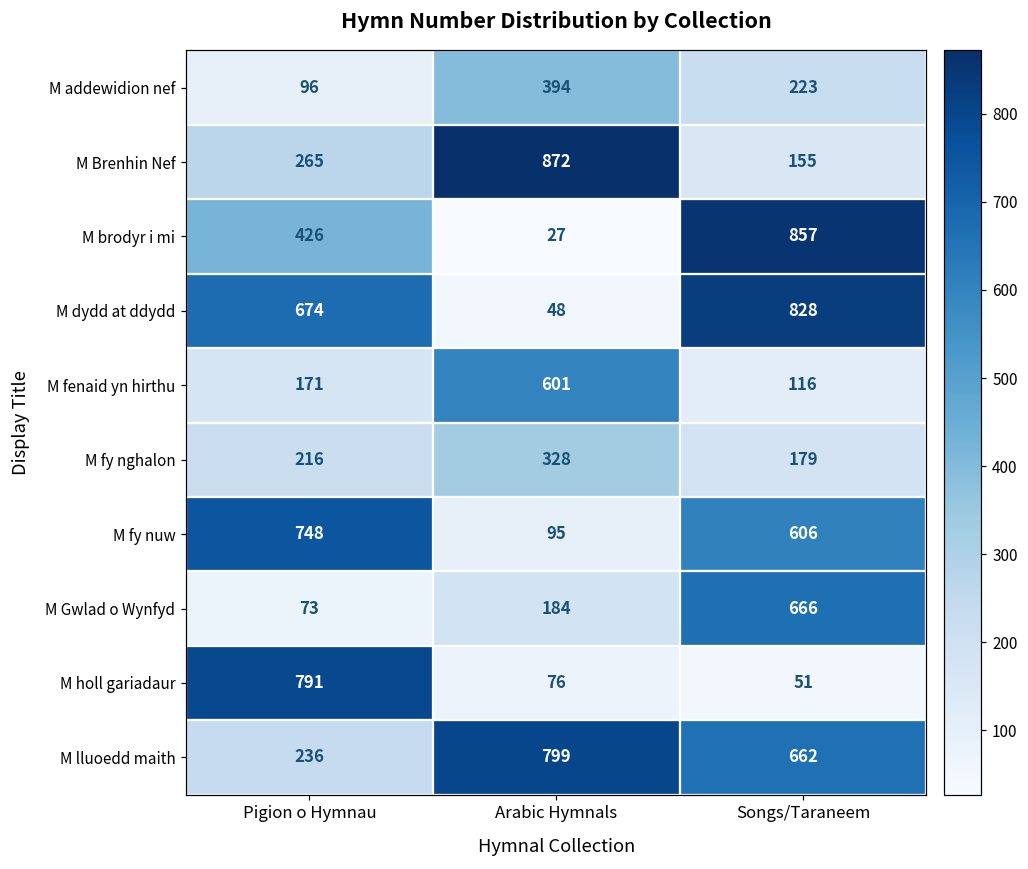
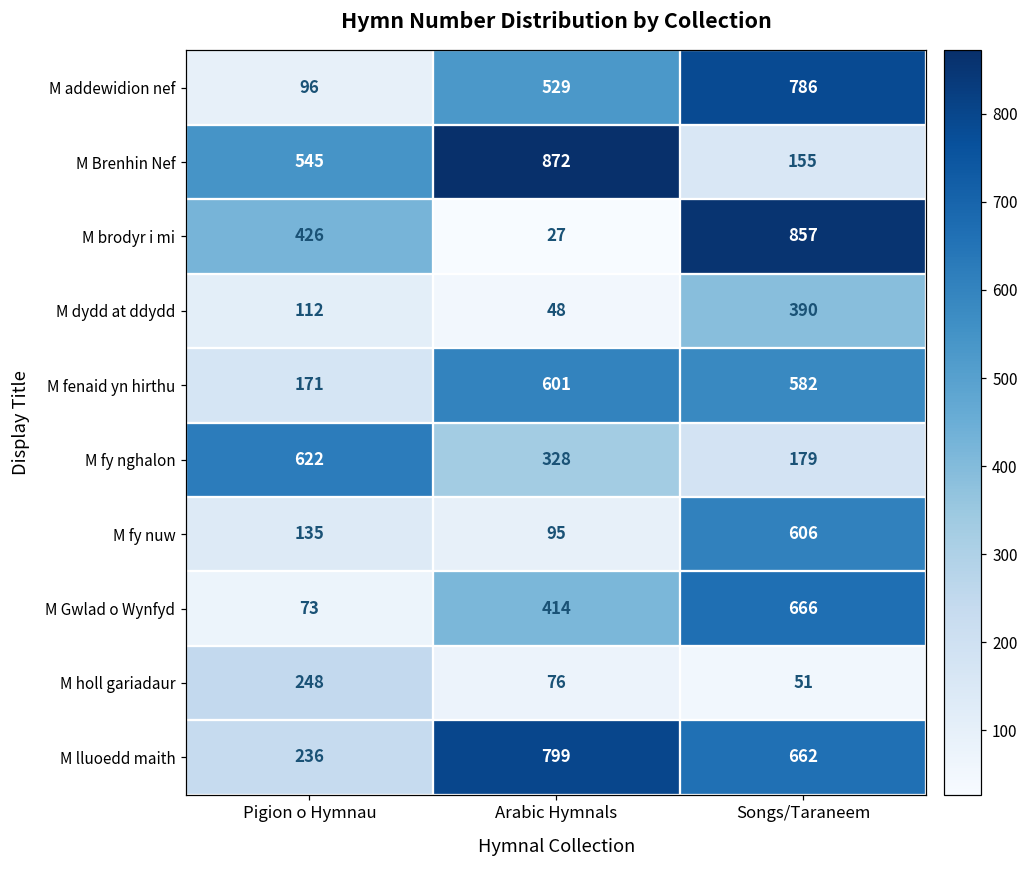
  {
    "M addewidion nef": {
      "Pigion o Hymnau": 96,
-     "Arabic Hymnals": 394,
-     "Songs/Taraneem": 223
+     "Arabic Hymnals": 529,
+     "Songs/Taraneem": 786
    },
    "M Brenhin Nef": {
-     "Pigion o Hymnau": 265,
+     "Pigion o Hymnau": 545,
      "Arabic Hymnals": 872,
      "Songs/Taraneem": 155
    },
    "M brodyr i mi": {
      "Pigion o Hymnau": 426,
      "Arabic Hymnals": 27,
      "Songs/Taraneem": 857
    },
    "M dydd at ddydd": {
-     "Pigion o Hymnau": 674,
+     "Pigion o Hymnau": 112,
      "Arabic Hymnals": 48,
-     "Songs/Taraneem": 828
+     "Songs/Taraneem": 390
    },
    "M fenaid yn hirthu": {
      "Pigion o Hymnau": 171,
      "Arabic Hymnals": 601,
-     "Songs/Taraneem": 116
+     "Songs/Taraneem": 582
    },
    "M fy nghalon": {
-     "Pigion o Hymnau": 216,
+     "Pigion o Hymnau": 622,
      "Arabic Hymnals": 328,
      "Songs/Taraneem": 179
    },
    "M fy nuw": {
-     "Pigion o Hymnau": 748,
+     "Pigion o Hymnau": 135,
      "Arabic Hymnals": 95,
      "Songs/Taraneem": 606
    },
    "M Gwlad o Wynfyd": {
      "Pigion o Hymnau": 73,
-     "Arabic Hymnals": 184,
+     "Arabic Hymnals": 414,
      "Songs/Taraneem": 666
    },
    "M holl gariadaur": {
-     "Pigion o Hymnau": 791,
+     "Pigion o Hymnau": 248,
      "Arabic Hymnals": 76,
      "Songs/Taraneem": 51
    },
    "M lluoedd maith": {
      "Pigion o Hymnau": 236,
      "Arabic Hymnals": 799,
      "Songs/Taraneem": 662
    }
  }
